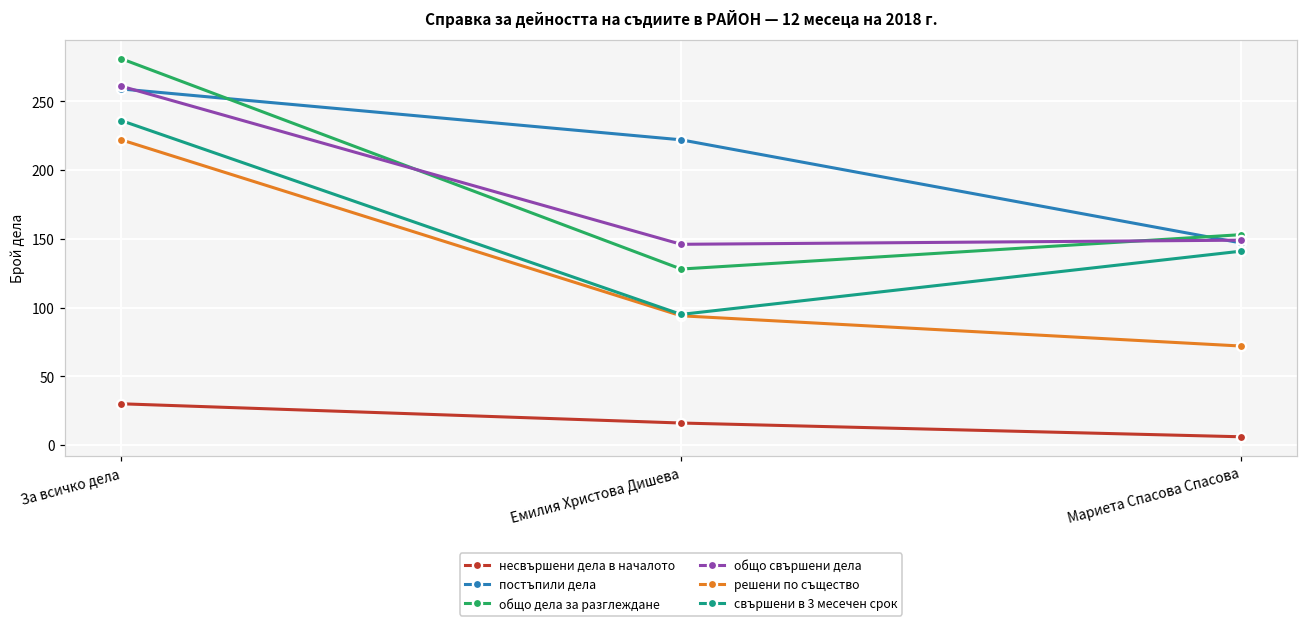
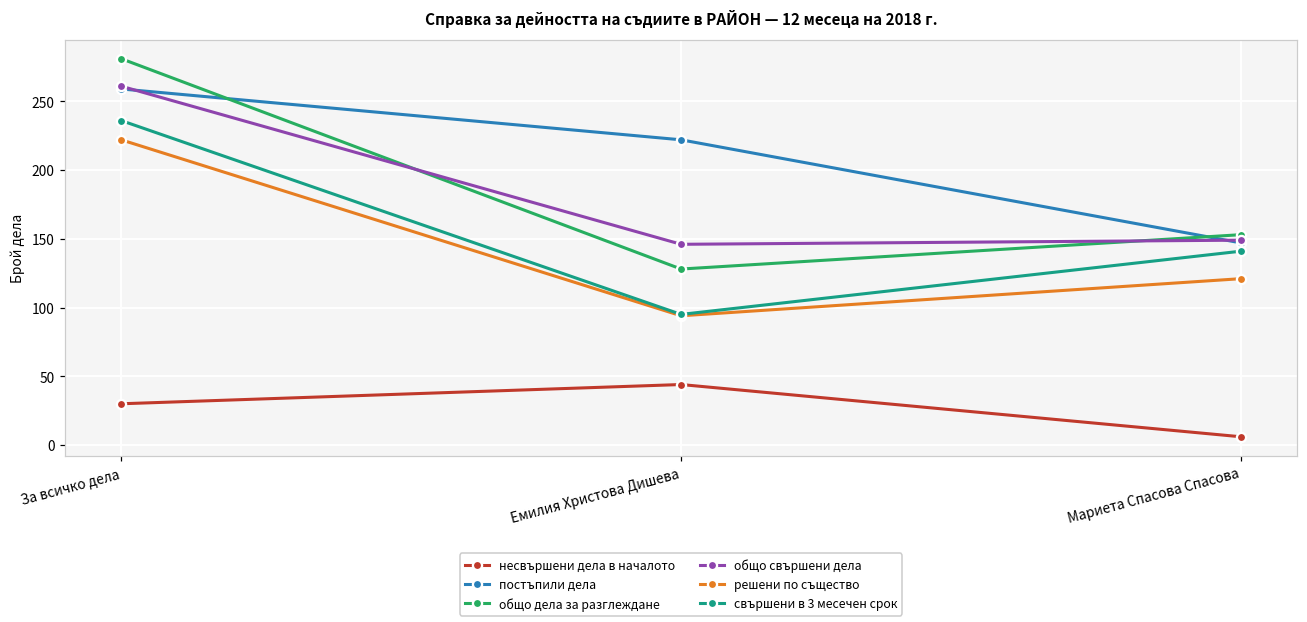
  {
    "несвършени дела в началото": {
      "За всичко дела": 30,
-     "Емилия Христова Дишева": 16,
+     "Емилия Христова Дишева": 44,
      "Мариета Спасова Спасова": 6
    },
    "постъпили дела": {
      "Емилия Христова Дишева": 222
    },
    "общо свършени дела": {
      "Емилия Христова Дишева": 146
    },
    "решени по същество": {
      "За всичко дела": 222,
-     "Мариета Спасова Спасова": 72
+     "Мариета Спасова Спасова": 121
    }
  }
